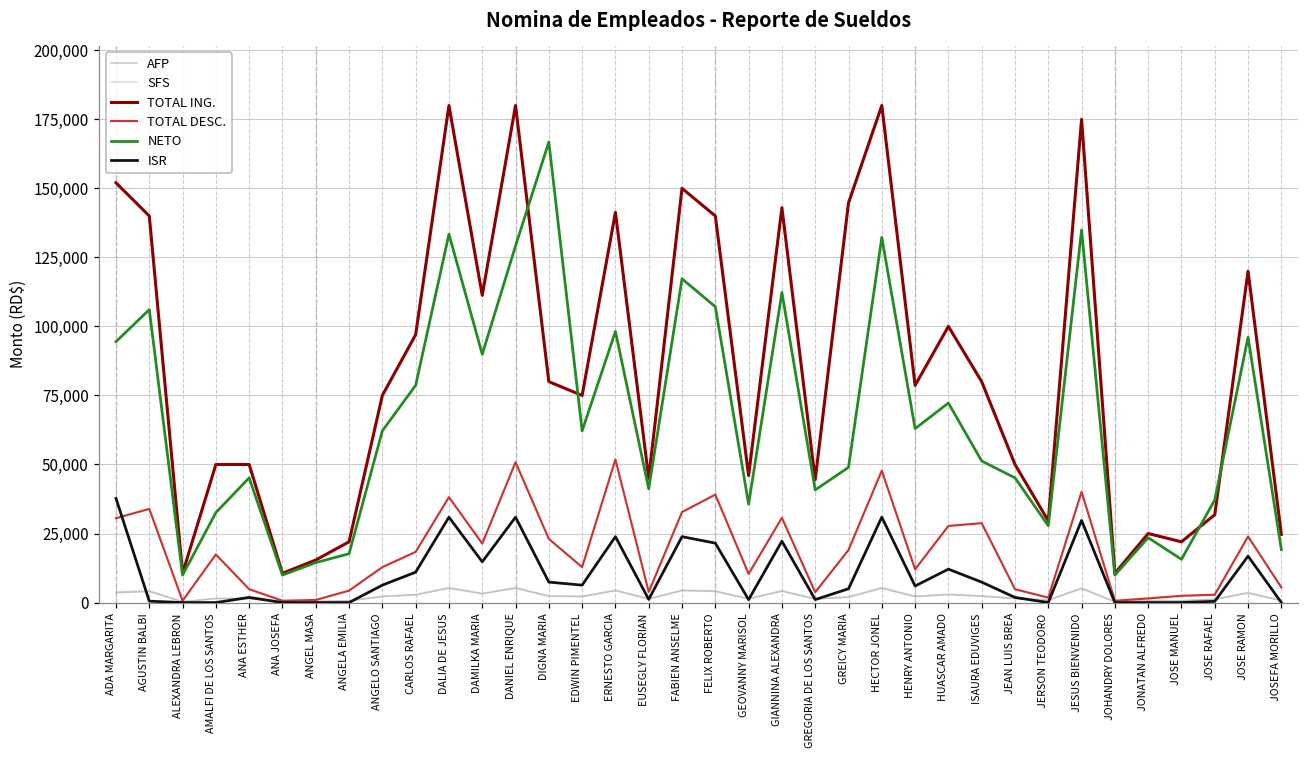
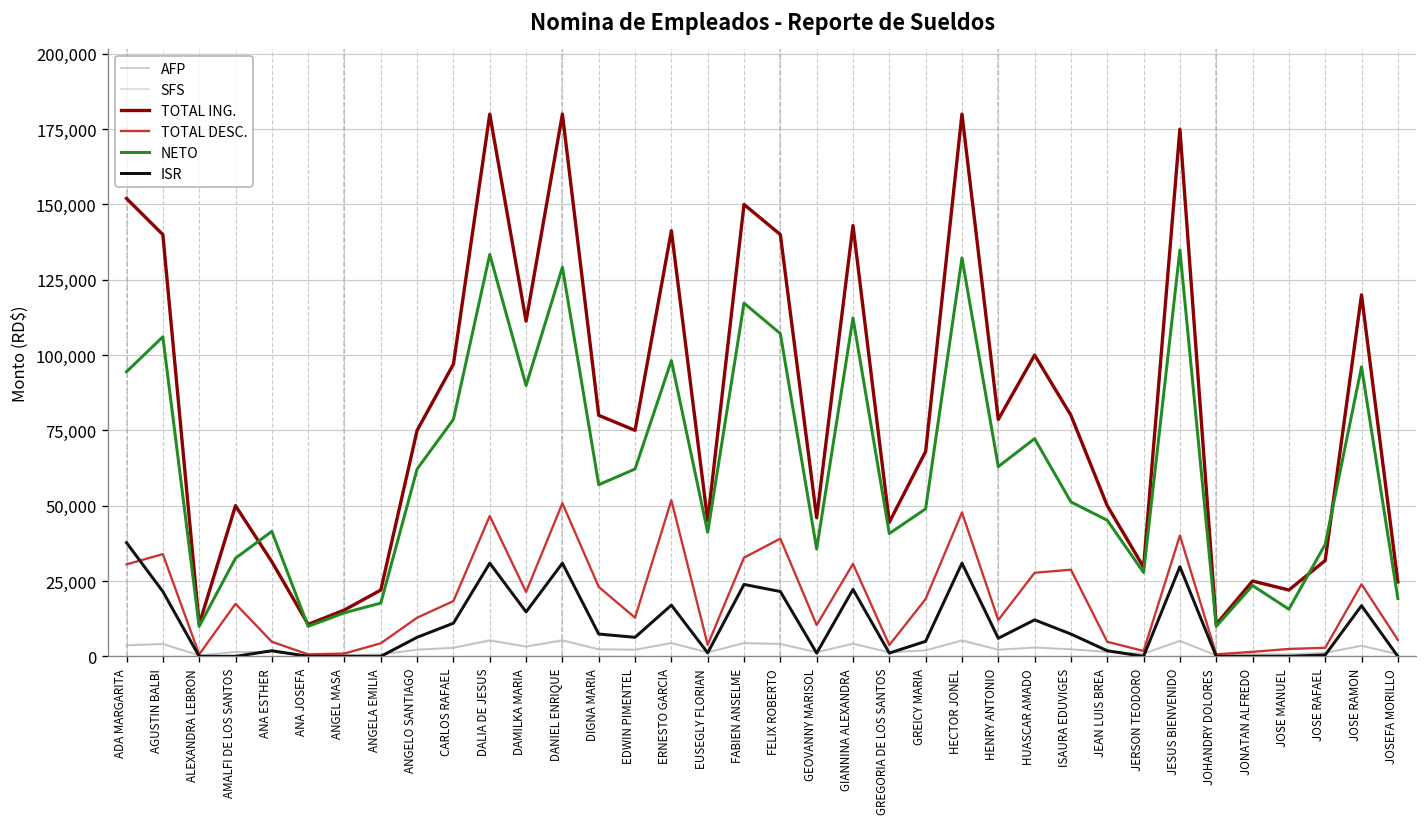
  {
    "TOTAL ING.": {
      "ADA MARGARITA": "152,000",
      "AGUSTIN BALBI": "140,000",
      "AMALFI DE LOS SANTOS": "50,000",
-     "ANA ESTHER": "50,000",
+     "ANA ESTHER": "31,000",
      "ANGELA EMILIA": "22,000",
      "ANGELO SANTIAGO": "75,000",
      "CARLOS RAFAEL": "97,000",
      "DALIA DE JESUS": "180,000",
      "DAMILKA MARIA": "111,000",
      "DANIEL ENRIQUE": "180,000",
      "DIGNA MARIA": "80,000",
      "EDWIN PIMENTEL": "75,000",
      "ERNESTO GARCIA": "141,000",
      "EUSEGLY FLORIAN": "45,000",
      "FABIEN ANSELME": "150,000",
      "FELIX ROBERTO": "140,000",
      "GEOVANNY MARISOL": "46,000",
      "GIANNINA ALEXANDRA": "143,000",
      "GREGORIA DE LOS SANTOS": "45,000",
-     "GREICY MARIA": "145,000",
+     "GREICY MARIA": "68,000",
      "HECTOR JONEL": "180,000",
      "HENRY ANTONIO": "79,000",
      "HUASCAR AMADO": "100,000",
      "ISAURA EDUVIGES": "80,000",
      "JEAN LUIS BREA": "50,000",
      "JERSON TEODORO": "30,000",
      "JESUS BIENVENIDO": "175,000",
      "JONATAN ALFREDO": "25,000",
      "JOSE MANUEL": "22,000",
      "JOSE RAFAEL": "32,000",
      "JOSE RAMON": "120,000",
      "JOSEFA MORILLO": "25,000"
    },
    "TOTAL DESC.": {
      "ADA MARGARITA": "31,000",
      "AGUSTIN BALBI": "34,000",
      "AMALFI DE LOS SANTOS": "17,000",
      "ANA ESTHER": "5,000",
      "ANGELA EMILIA": "4,000",
      "ANGELO SANTIAGO": "13,000",
      "CARLOS RAFAEL": "18,000",
-     "DALIA DE JESUS": "38,000",
+     "DALIA DE JESUS": "47,000",
      "DAMILKA MARIA": "21,000",
      "DANIEL ENRIQUE": "51,000",
      "DIGNA MARIA": "23,000",
      "EDWIN PIMENTEL": "13,000",
      "ERNESTO GARCIA": "52,000",
      "EUSEGLY FLORIAN": "4,000",
      "FABIEN ANSELME": "33,000",
      "FELIX ROBERTO": "39,000",
      "GEOVANNY MARISOL": "10,000",
      "GIANNINA ALEXANDRA": "31,000",
      "GREGORIA DE LOS SANTOS": "4,000",
      "GREICY MARIA": "19,000",
      "HECTOR JONEL": "48,000",
      "HENRY ANTONIO": "12,000",
      "HUASCAR AMADO": "28,000",
      "ISAURA EDUVIGES": "29,000",
      "JEAN LUIS BREA": "5,000",
      "JESUS BIENVENIDO": "40,000",
      "JOSE MANUEL": "2,000",
      "JOSE RAFAEL": "3,000",
      "JOSE RAMON": "24,000",
      "JOSEFA MORILLO": "5,000"
    },
    "NETO": {
      "ADA MARGARITA": "94,000",
      "AGUSTIN BALBI": "106,000",
      "AMALFI DE LOS SANTOS": "33,000",
-     "ANA ESTHER": "45,000",
+     "ANA ESTHER": "41,000",
      "ANGELA EMILIA": "18,000",
      "ANGELO SANTIAGO": "62,000",
      "CARLOS RAFAEL": "79,000",
      "DALIA DE JESUS": "133,000",
      "DAMILKA MARIA": "90,000",
      "DANIEL ENRIQUE": "129,000",
-     "DIGNA MARIA": "167,000",
+     "DIGNA MARIA": "57,000",
      "EDWIN PIMENTEL": "62,000",
      "ERNESTO GARCIA": "98,000",
      "EUSEGLY FLORIAN": "41,000",
      "FABIEN ANSELME": "117,000",
      "FELIX ROBERTO": "107,000",
      "GEOVANNY MARISOL": "36,000",
      "GIANNINA ALEXANDRA": "112,000",
      "GREGORIA DE LOS SANTOS": "41,000",
      "GREICY MARIA": "49,000",
      "HECTOR JONEL": "132,000",
      "HENRY ANTONIO": "63,000",
      "HUASCAR AMADO": "72,000",
      "ISAURA EDUVIGES": "51,000",
      "JEAN LUIS BREA": "45,000",
      "JERSON TEODORO": "28,000",
      "JESUS BIENVENIDO": "135,000",
      "JONATAN ALFREDO": "23,000",
      "JOSE MANUEL": "16,000",
      "JOSE RAFAEL": "37,000",
      "JOSE RAMON": "96,000",
      "JOSEFA MORILLO": "19,000"
    },
    "ISR": {
      "ADA MARGARITA": "38,000",
-     "AGUSTIN BALBI": "1,000",
+     "AGUSTIN BALBI": "22,000",
      "AMALFI DE LOS SANTOS": "0",
      "ANGELO SANTIAGO": "6,000",
      "CARLOS RAFAEL": "11,000",
      "DALIA DE JESUS": "31,000",
      "DAMILKA MARIA": "15,000",
      "DANIEL ENRIQUE": "31,000",
      "DIGNA MARIA": "7,000",
      "EDWIN PIMENTEL": "6,000",
-     "ERNESTO GARCIA": "24,000",
+     "ERNESTO GARCIA": "17,000",
      "FABIEN ANSELME": "24,000",
      "FELIX ROBERTO": "22,000",
      "GIANNINA ALEXANDRA": "22,000",
      "GREICY MARIA": "5,000",
      "HECTOR JONEL": "31,000",
      "HENRY ANTONIO": "6,000",
      "HUASCAR AMADO": "12,000",
      "ISAURA EDUVIGES": "7,000",
      "JESUS BIENVENIDO": "30,000",
      "JOSE RAMON": "17,000"
    }
  }
